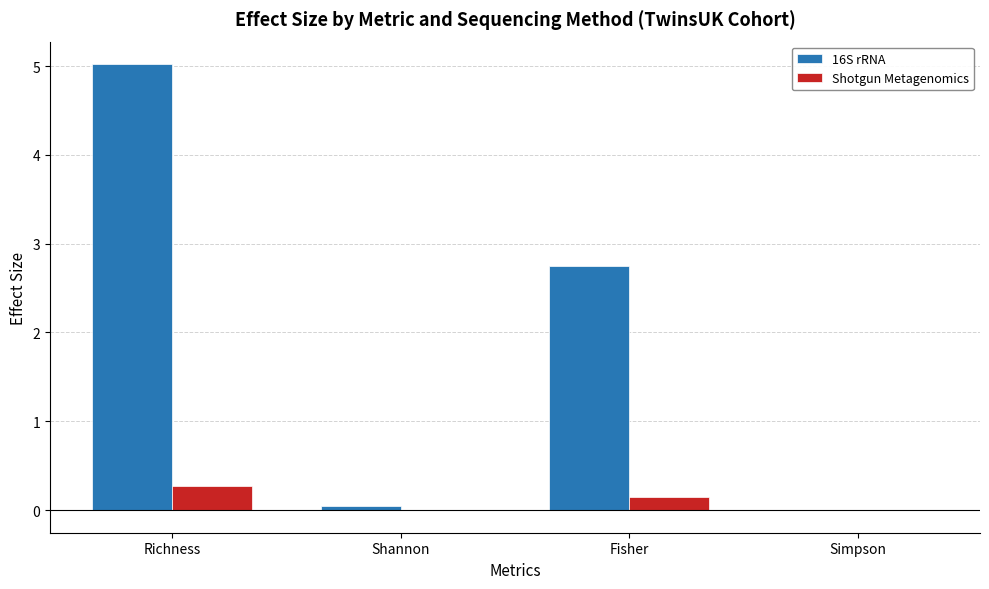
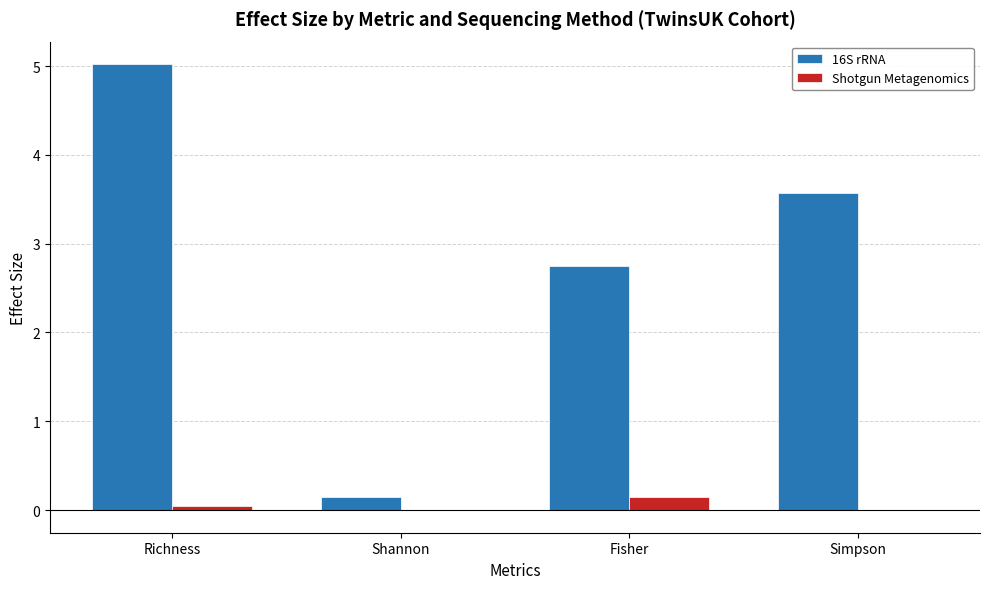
  {
    "16S rRNA": {
      "Richness": 5.0,
-     "Shannon": 0.0,
+     "Shannon": 0.1,
      "Fisher": 2.7,
-     "Simpson": 0.0
+     "Simpson": 3.6
    },
    "Shotgun Metagenomics": {
-     "Richness": 0.3,
+     "Richness": 0.0,
      "Fisher": 0.2
    }
  }
